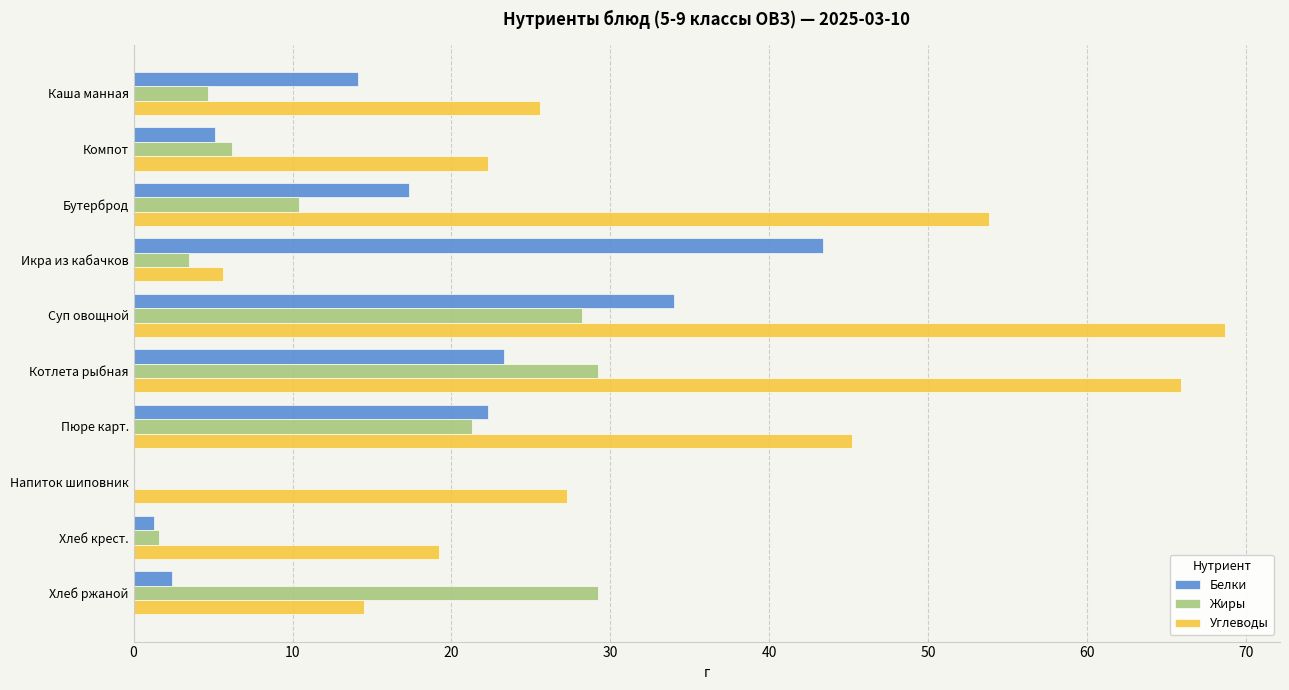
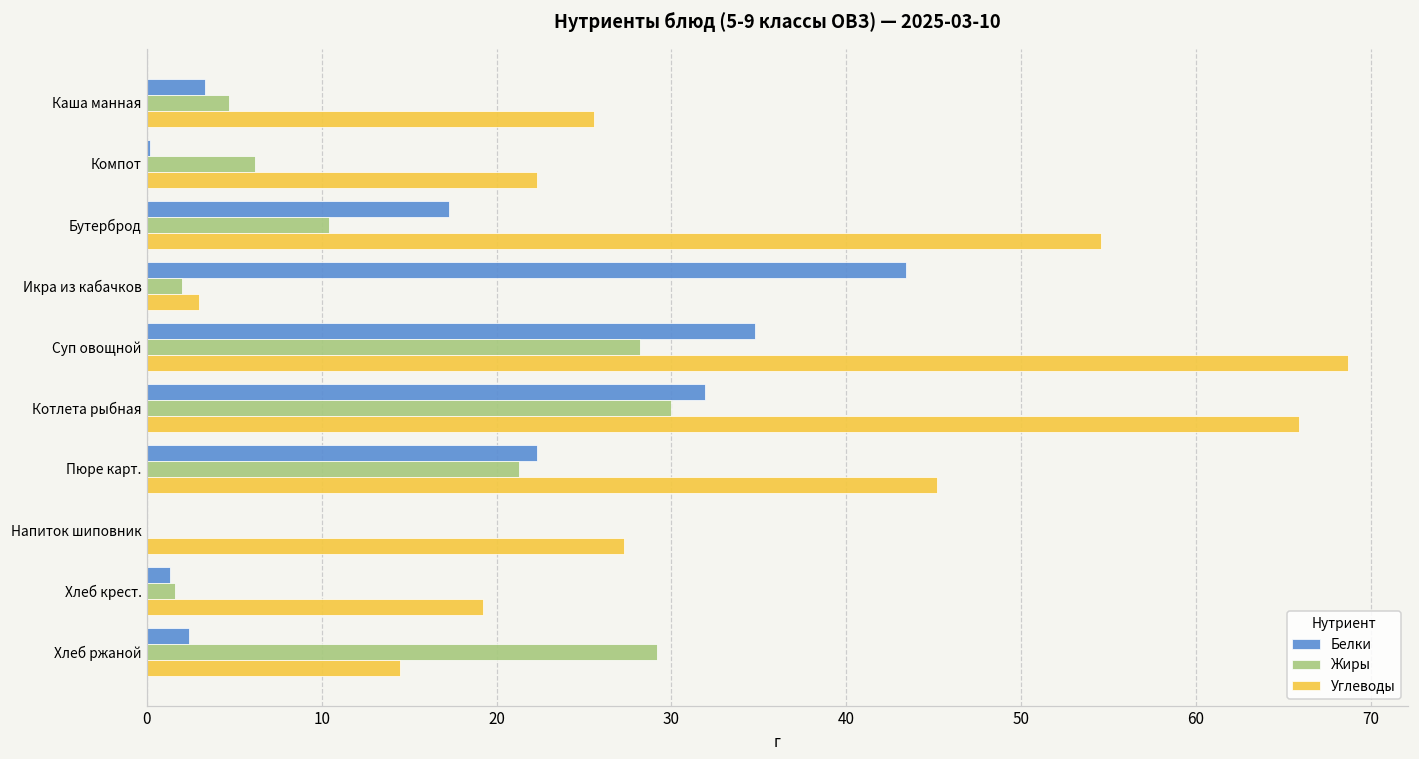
  {
    "Белки": {
-     "Каша манная": 14.1,
-     "Компот": 5.1,
+     "Каша манная": 3.3,
+     "Компот": 0.2,
      "Бутерброд": 17.3,
      "Икра из кабачков": 43.4,
-     "Суп овощной": 34.0,
-     "Котлета рыбная": 23.3,
+     "Суп овощной": 34.8,
+     "Котлета рыбная": 31.9,
      "Пюре карт.": 22.3,
      "Напиток шиповник": 0.0,
      "Хлеб крест.": 1.3,
      "Хлеб ржаной": 2.4
    },
    "Жиры": {
      "Каша манная": 4.7,
      "Компот": 6.2,
      "Бутерброд": 10.4,
-     "Икра из кабачков": 3.5,
+     "Икра из кабачков": 2.0,
      "Суп овощной": 28.2,
-     "Котлета рыбная": 29.2,
+     "Котлета рыбная": 30.0,
      "Пюре карт.": 21.3,
      "Напиток шиповник": 0.0,
      "Хлеб крест.": 1.6,
      "Хлеб ржаной": 29.2
    },
    "Углеводы": {
      "Каша манная": 25.6,
      "Компот": 22.3,
-     "Бутерброд": 53.8,
-     "Икра из кабачков": 5.6,
+     "Бутерброд": 54.6,
+     "Икра из кабачков": 3.0,
      "Суп овощной": 68.7,
      "Котлета рыбная": 65.9,
      "Пюре карт.": 45.2,
      "Напиток шиповник": 27.3,
      "Хлеб крест.": 19.2,
      "Хлеб ржаной": 14.5
    }
  }
